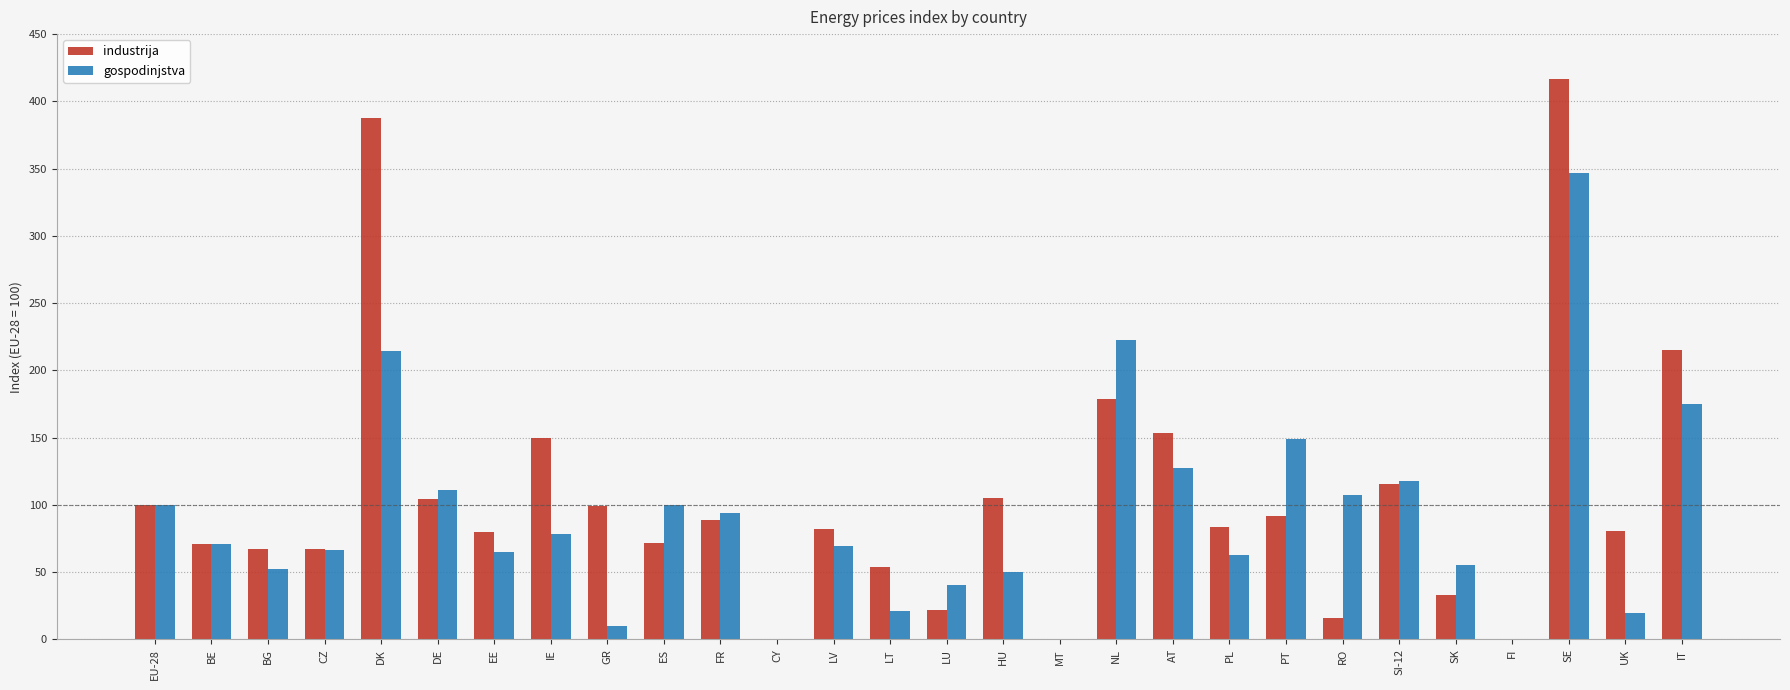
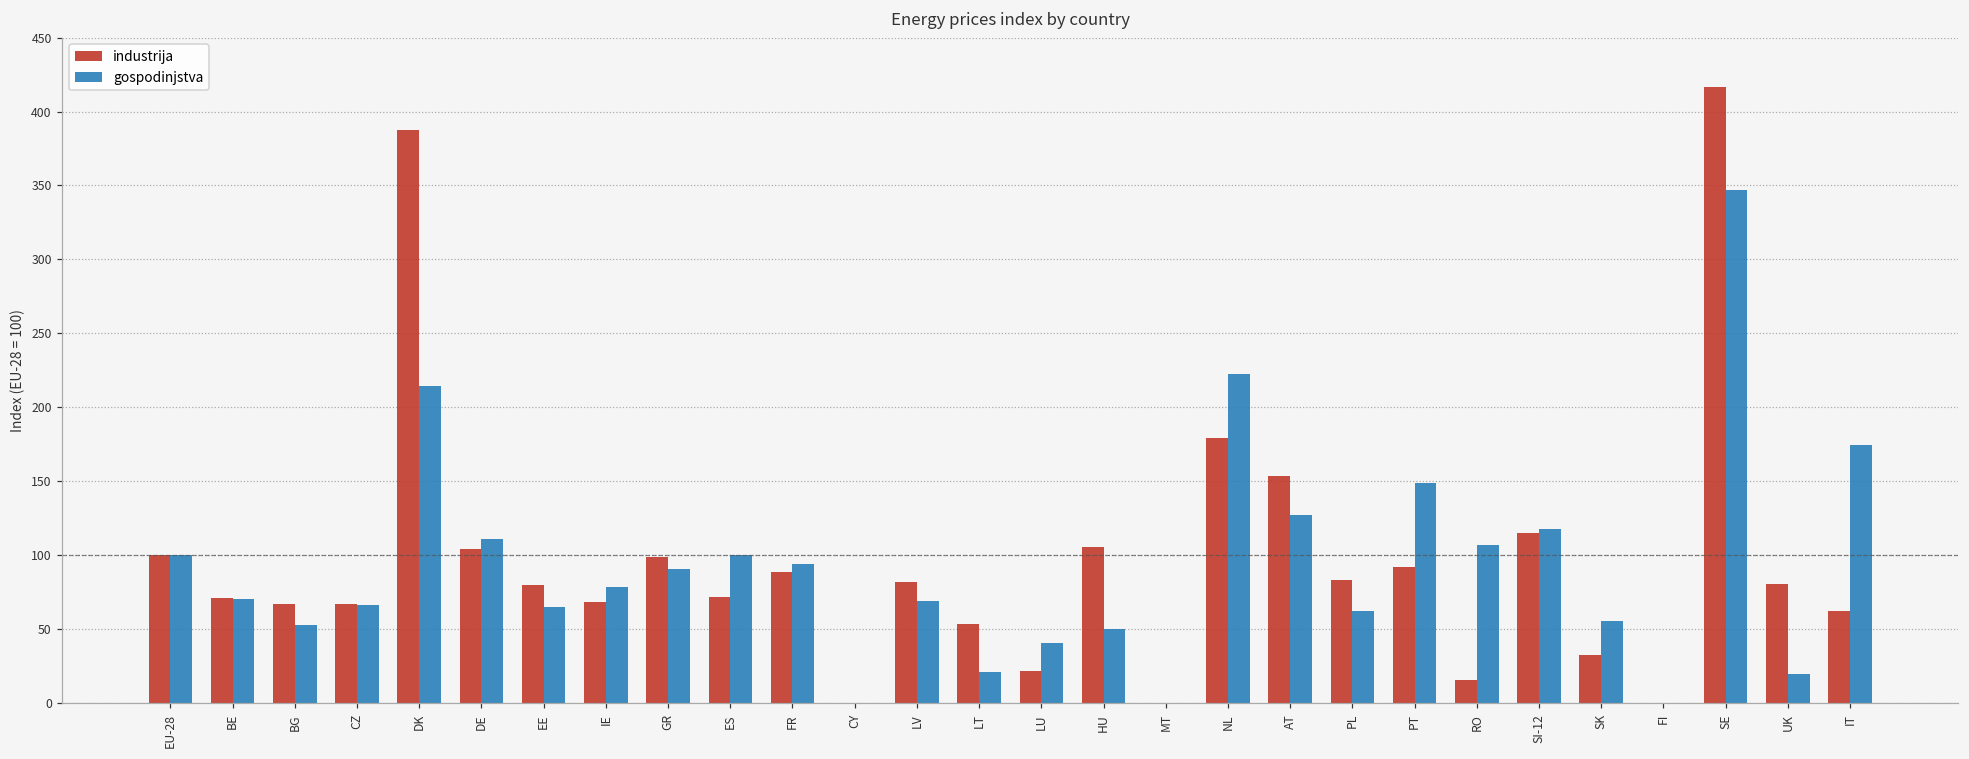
  {
    "industrija": {
      "EU-28": 100,
      "BE": 71,
      "BG": 67,
      "CZ": 67,
      "DK": 387,
      "DE": 105,
      "EE": 80,
-     "IE": 150,
+     "IE": 68,
      "GR": 99,
      "ES": 72,
      "FR": 89,
      "CY": 0,
      "LV": 82,
      "LT": 54,
      "LU": 22,
      "HU": 105,
      "MT": 0,
      "NL": 179,
      "AT": 154,
      "PL": 84,
      "PT": 92,
      "RO": 16,
      "SI-12": 115,
      "SK": 33,
      "FI": 0,
      "SE": 416,
      "UK": 81,
-     "IT": 215
+     "IT": 63
    },
    "gospodinjstva": {
      "EU-28": 100,
      "BE": 71,
      "BG": 53,
      "CZ": 67,
      "DK": 215,
      "DE": 111,
      "EE": 65,
      "IE": 79,
-     "GR": 10,
+     "GR": 91,
      "ES": 100,
      "FR": 94,
      "CY": 0,
      "LV": 69,
      "LT": 21,
      "LU": 41,
      "HU": 50,
      "MT": 0,
      "NL": 223,
      "AT": 127,
      "PL": 63,
      "PT": 149,
      "RO": 107,
      "SI-12": 118,
      "SK": 55,
      "FI": 0,
      "SE": 347,
      "UK": 20,
      "IT": 175
    }
  }
